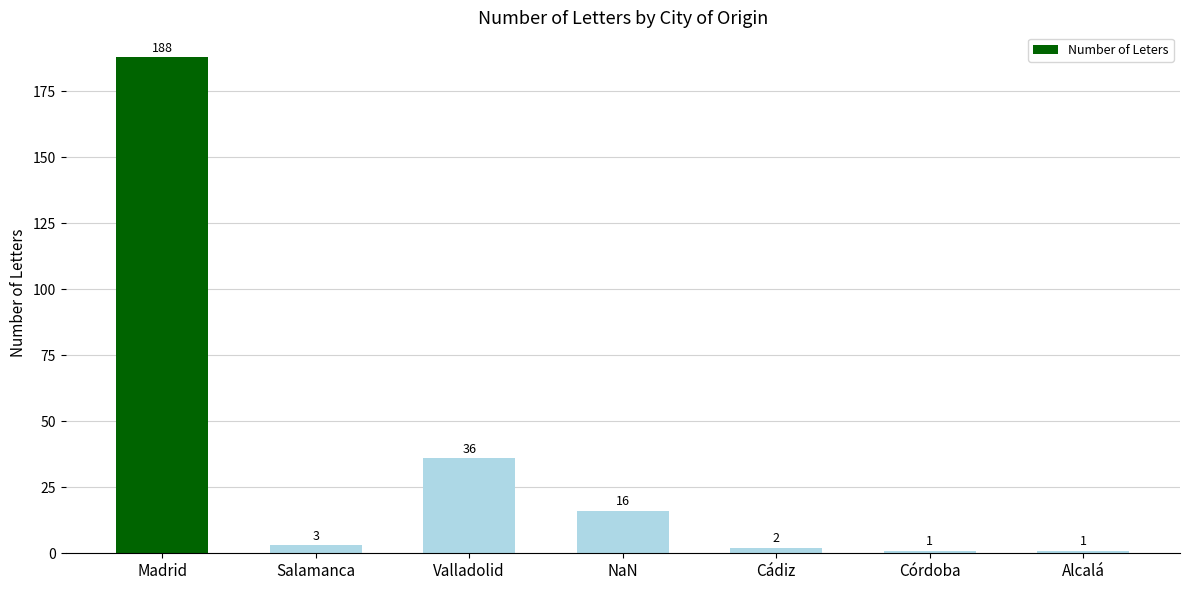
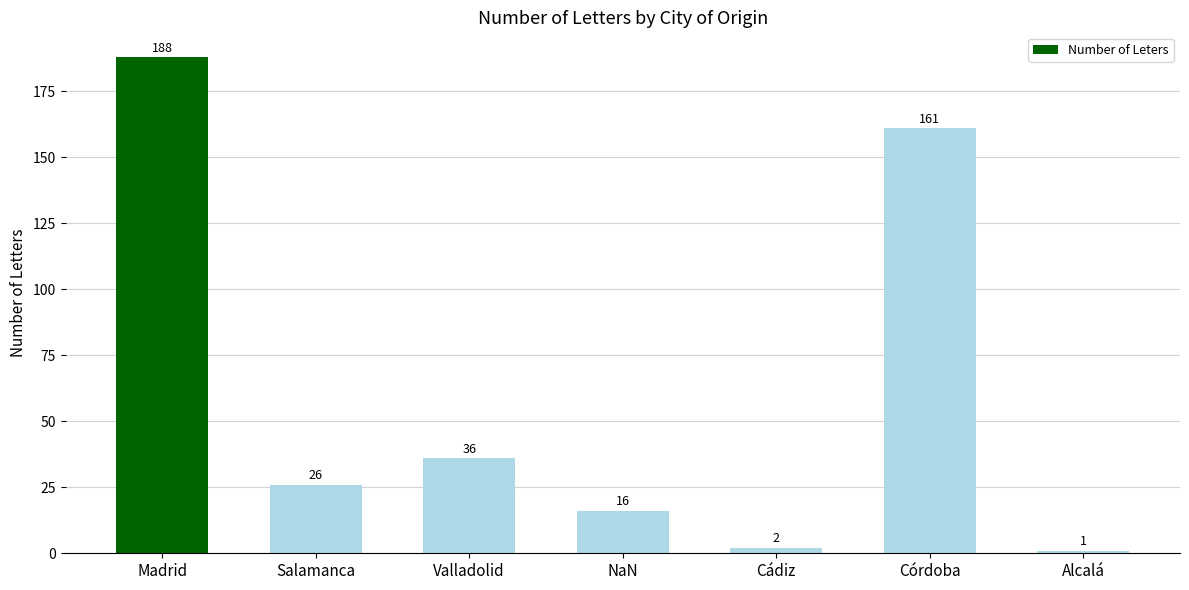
  {
    "Madrid": 188,
-   "Salamanca": 3,
+   "Salamanca": 26,
    "Valladolid": 36,
    "NaN": 16,
    "Cádiz": 2,
-   "Córdoba": 1,
+   "Córdoba": 161,
    "Alcalá": 1
  }
